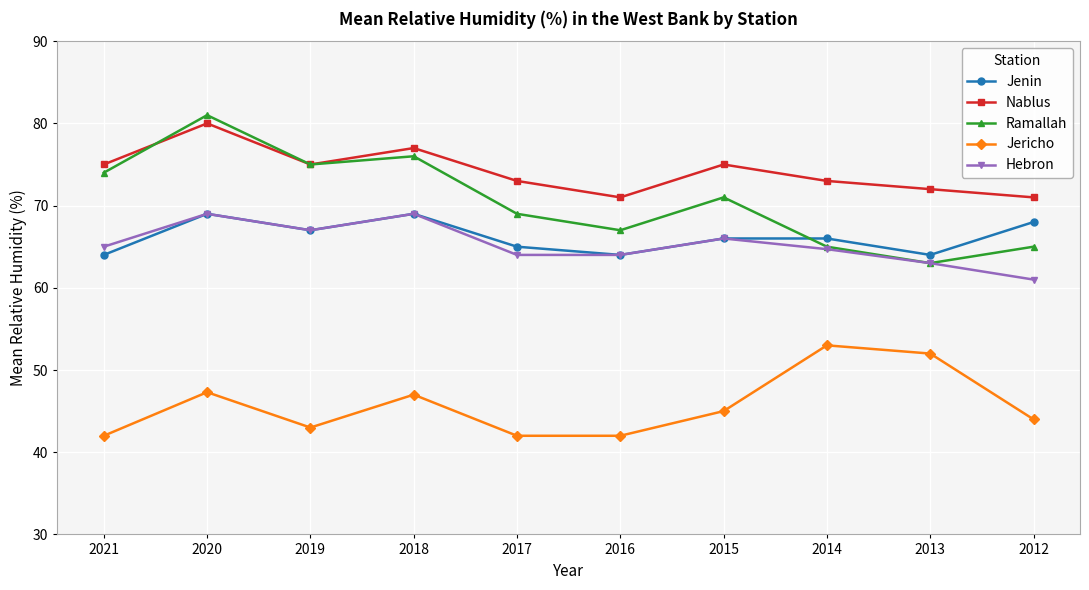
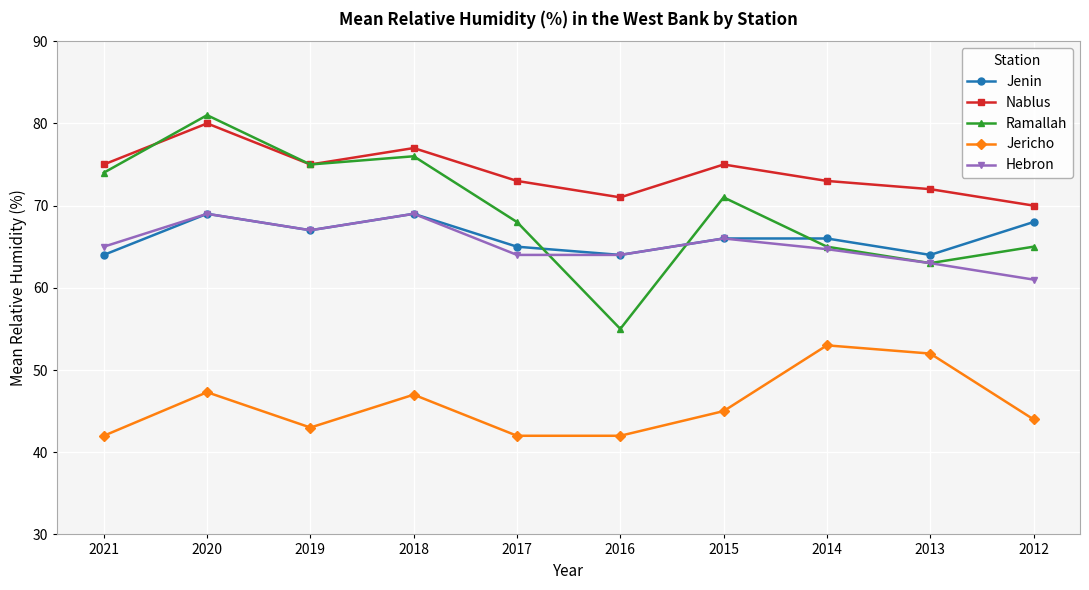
  {
    "Jenin": {
      "2021": 64,
      "2017": 65,
      "2014": 66,
      "2013": 64,
      "2012": 68
    },
    "Nablus": {
      "2021": 75,
      "2020": 80,
      "2018": 77,
      "2017": 73,
      "2016": 71,
      "2015": 75,
      "2014": 73,
      "2013": 72,
-     "2012": 71
+     "2012": 70
    },
    "Ramallah": {
      "2021": 74,
      "2020": 81,
      "2018": 76,
-     "2017": 69,
-     "2016": 67,
+     "2017": 68,
+     "2016": 55,
      "2015": 71,
      "2012": 65
    },
    "Jericho": {
      "2021": 42,
      "2020": 47,
      "2019": 43,
      "2018": 47,
      "2017": 42,
      "2016": 42,
      "2015": 45,
      "2014": 53,
      "2013": 52,
      "2012": 44
    },
    "Hebron": {
      "2021": 65,
      "2017": 64,
      "2012": 61
    }
  }
